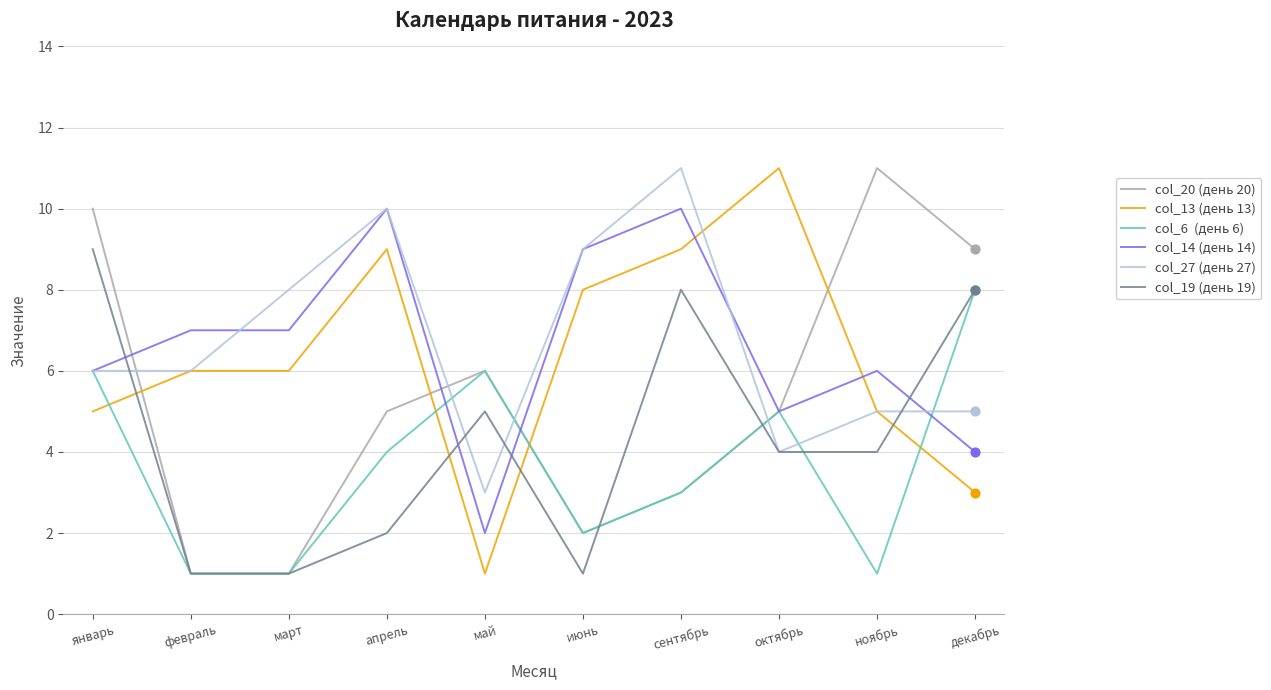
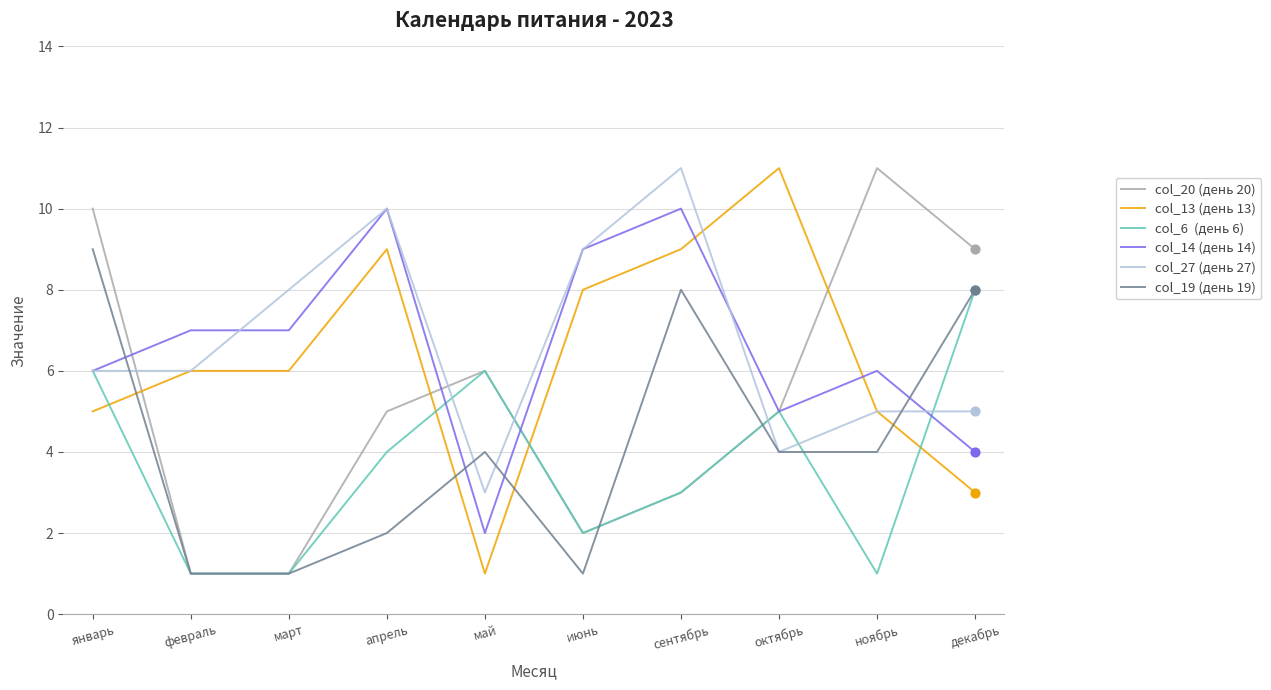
  {
    "col_19 (день 19)": {
      "январь": 9,
      "апрель": 2,
-     "май": 5,
+     "май": 4,
      "июнь": 1,
      "сентябрь": 8,
      "ноябрь": 4
    }
  }
